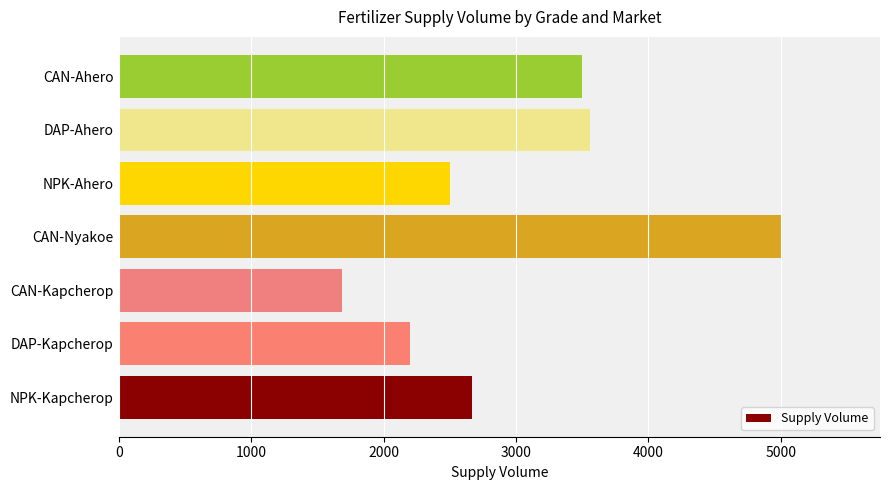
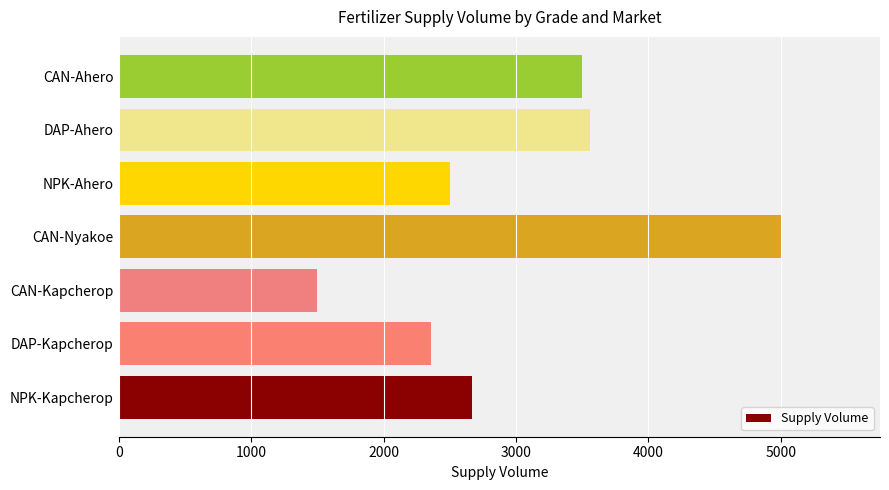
  {
    "CAN-Ahero": 3500,
    "DAP-Ahero": 3560,
    "NPK-Ahero": 2500,
    "CAN-Nyakoe": 5000,
-   "CAN-Kapcherop": 1690,
-   "DAP-Kapcherop": 2200,
+   "CAN-Kapcherop": 1500,
+   "DAP-Kapcherop": 2360,
    "NPK-Kapcherop": 2670
  }
